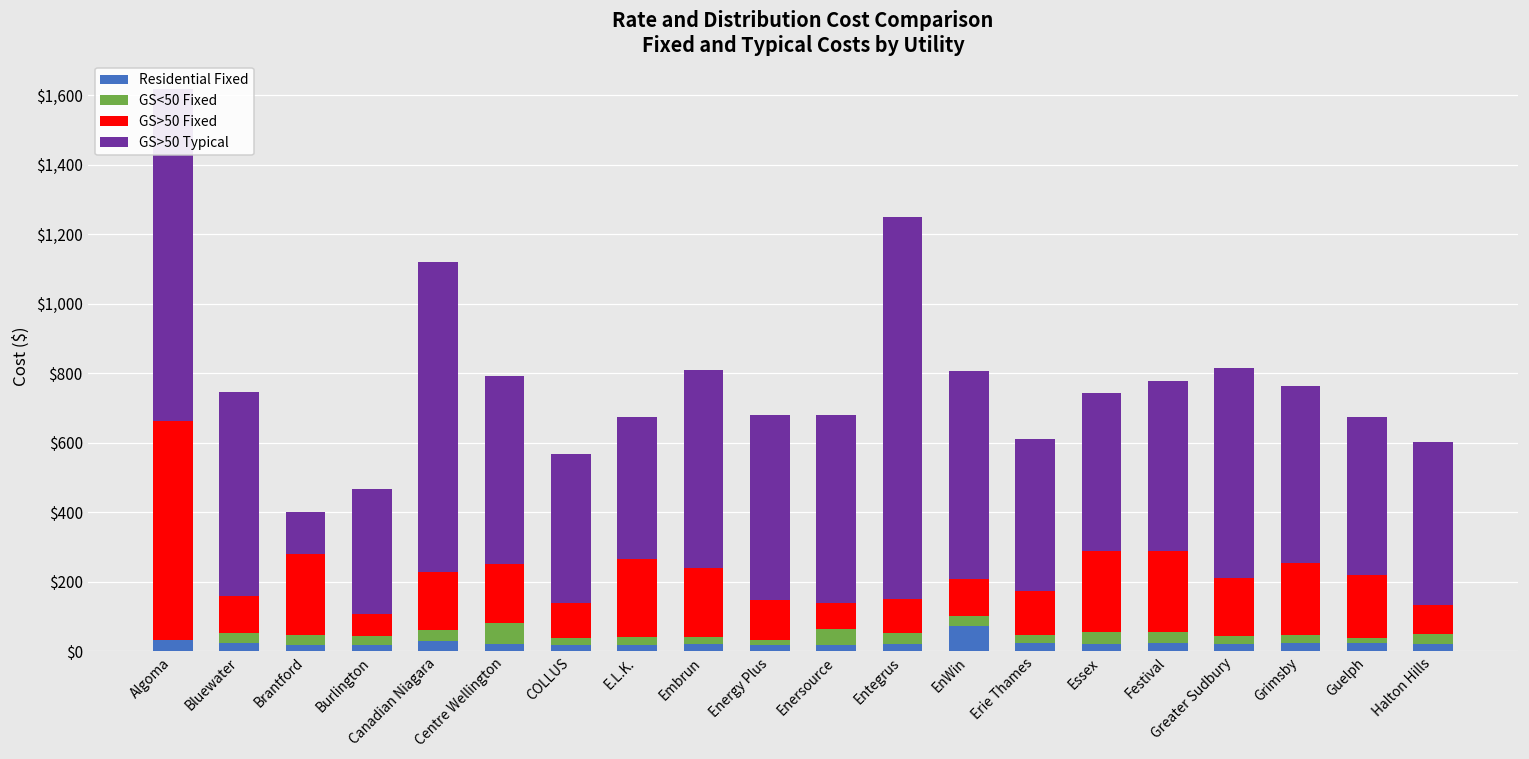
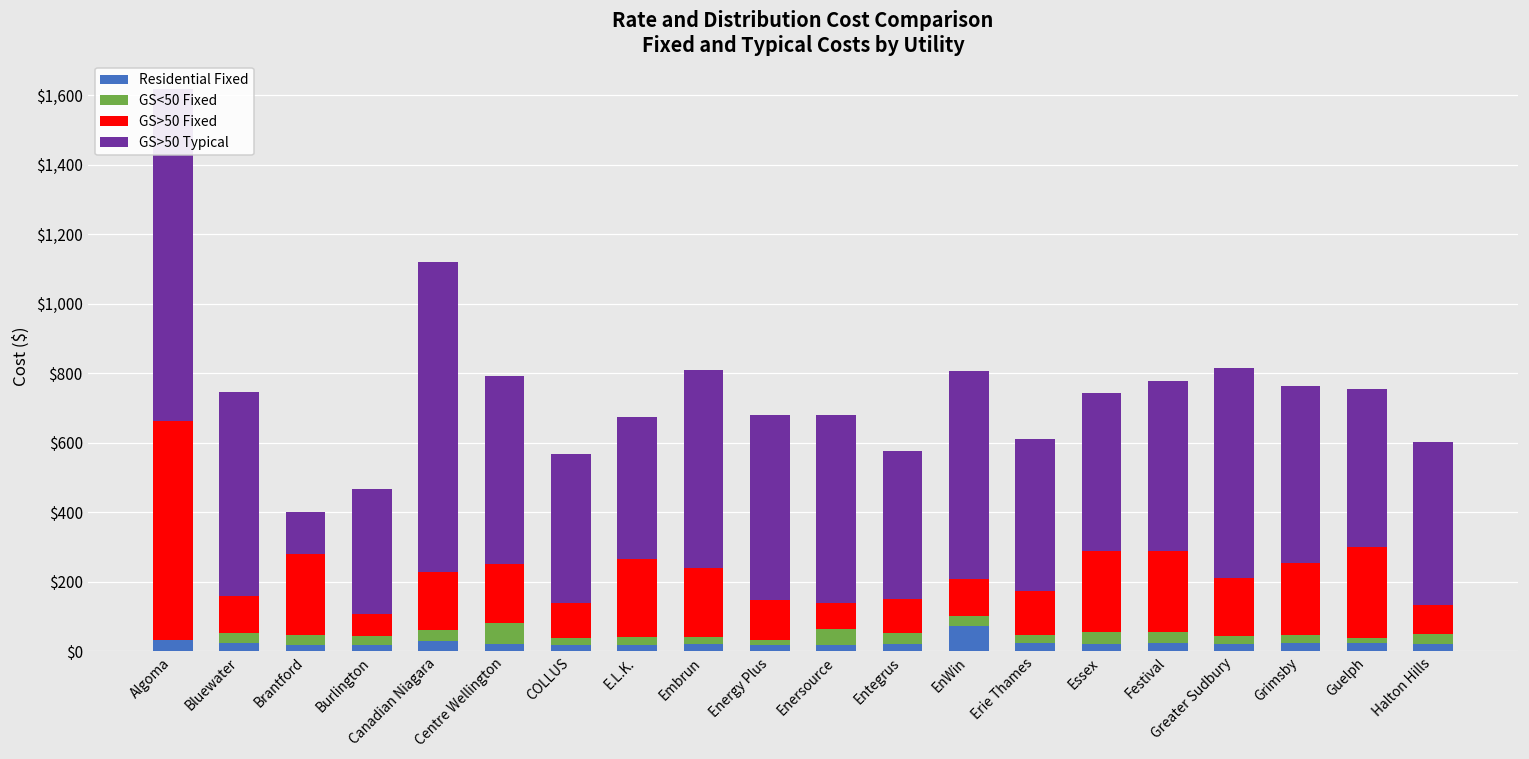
  {
    "Residential Fixed": {
      "Algoma": "$30",
      "Bluewater": "$20",
      "Brantford": "$20",
      "Burlington": "$20",
      "Canadian Niagara": "$30",
      "Centre Wellington": "$20",
      "COLLUS": "$20",
      "E.L.K.": "$20",
      "Embrun": "$20",
      "Energy Plus": "$20",
      "Enersource": "$20",
      "Entegrus": "$20",
      "EnWin": "$70",
      "Erie Thames": "$20",
      "Essex": "$20",
      "Festival": "$20",
      "Greater Sudbury": "$20",
      "Grimsby": "$20",
      "Guelph": "$20",
      "Halton Hills": "$20"
    },
    "GS<50 Fixed": {
      "Algoma": "$0",
      "Bluewater": "$30",
      "Brantford": "$30",
      "Burlington": "$30",
      "Canadian Niagara": "$30",
      "Centre Wellington": "$60",
      "COLLUS": "$20",
      "E.L.K.": "$20",
      "Embrun": "$20",
      "Energy Plus": "$10",
      "Enersource": "$40",
      "Entegrus": "$30",
      "EnWin": "$30",
      "Erie Thames": "$20",
      "Essex": "$40",
      "Festival": "$30",
      "Greater Sudbury": "$20",
      "Grimsby": "$20",
      "Guelph": "$20",
      "Halton Hills": "$30"
    },
    "GS>50 Fixed": {
      "Algoma": "$630",
      "Bluewater": "$110",
      "Brantford": "$230",
      "Burlington": "$60",
      "Canadian Niagara": "$170",
      "Centre Wellington": "$170",
      "COLLUS": "$100",
      "E.L.K.": "$220",
      "Embrun": "$200",
      "Energy Plus": "$110",
      "Enersource": "$80",
      "Entegrus": "$100",
      "EnWin": "$110",
      "Erie Thames": "$130",
      "Essex": "$230",
      "Festival": "$230",
      "Greater Sudbury": "$170",
      "Grimsby": "$210",
-     "Guelph": "$180",
+     "Guelph": "$260",
      "Halton Hills": "$90"
    },
    "GS>50 Typical": {
      "Bluewater": "$590",
      "Brantford": "$120",
      "Burlington": "$360",
      "Canadian Niagara": "$890",
      "Centre Wellington": "$540",
      "COLLUS": "$430",
      "E.L.K.": "$410",
      "Embrun": "$570",
      "Energy Plus": "$530",
      "Enersource": "$540",
-     "Entegrus": "$1,100",
+     "Entegrus": "$430",
      "EnWin": "$600",
      "Erie Thames": "$440",
      "Essex": "$450",
      "Festival": "$490",
      "Greater Sudbury": "$600",
      "Grimsby": "$510",
      "Guelph": "$450",
      "Halton Hills": "$470"
    }
  }
